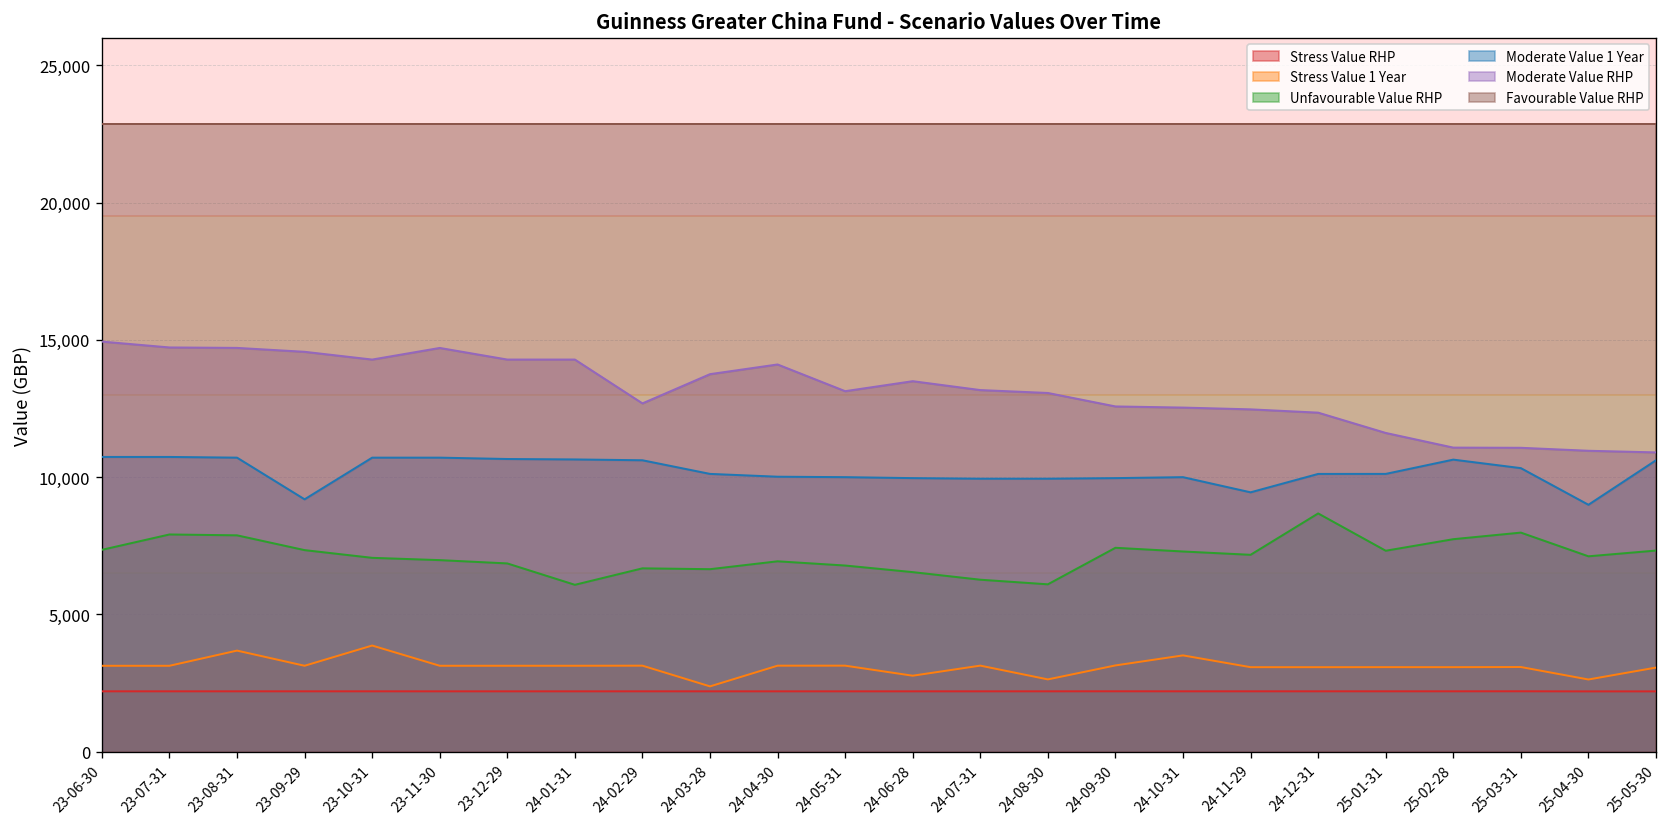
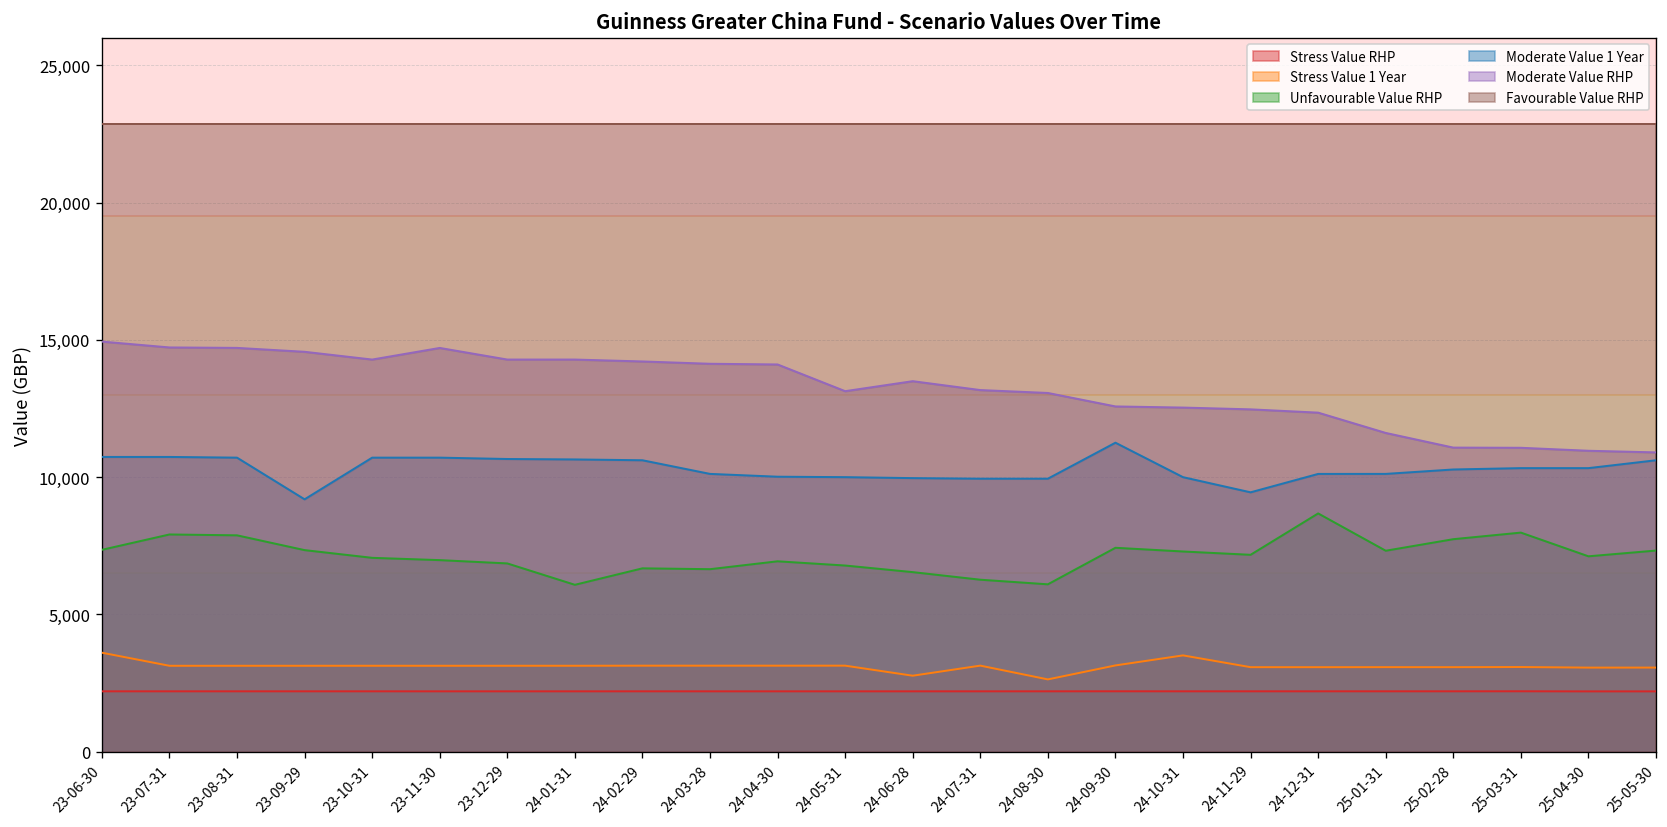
  {
    "Stress Value RHP": {
      "23-06-30": "2,200",
      "23-07-31": "2,200",
      "23-08-31": "2,200",
      "23-09-29": "2,200",
      "23-10-31": "2,200",
      "23-11-30": "2,200",
      "23-12-29": "2,200",
      "24-01-31": "2,200",
      "24-02-29": "2,200",
      "24-03-28": "2,200",
      "24-04-30": "2,200",
      "24-05-31": "2,200",
      "24-06-28": "2,200",
      "24-07-31": "2,200",
      "24-08-30": "2,200",
      "24-09-30": "2,200",
      "24-10-31": "2,200",
      "24-11-29": "2,200",
      "24-12-31": "2,200",
      "25-01-31": "2,200",
      "25-02-28": "2,200",
      "25-03-31": "2,200",
      "25-04-30": "2,200",
      "25-05-30": "2,200"
    },
    "Stress Value 1 Year": {
-     "23-06-30": "3,100",
+     "23-06-30": "3,600",
      "23-07-31": "3,100",
-     "23-08-31": "3,700",
+     "23-08-31": "3,100",
      "23-09-29": "3,100",
-     "23-10-31": "3,900",
+     "23-10-31": "3,100",
      "23-11-30": "3,100",
      "23-12-29": "3,100",
      "24-01-31": "3,100",
      "24-02-29": "3,100",
-     "24-03-28": "2,400",
+     "24-03-28": "3,100",
      "24-04-30": "3,100",
      "24-05-31": "3,100",
      "24-06-28": "2,800",
      "24-07-31": "3,100",
      "24-08-30": "2,600",
      "24-09-30": "3,100",
      "24-10-31": "3,500",
      "24-11-29": "3,100",
      "24-12-31": "3,100",
      "25-01-31": "3,100",
      "25-02-28": "3,100",
      "25-03-31": "3,100",
-     "25-04-30": "2,600",
+     "25-04-30": "3,100",
      "25-05-30": "3,100"
    },
    "Unfavourable Value RHP": {
      "23-06-30": "7,400",
      "23-07-31": "7,900",
      "23-08-31": "7,900",
      "23-09-29": "7,300",
      "23-10-31": "7,100",
      "23-11-30": "7,000",
      "23-12-29": "6,900",
      "24-01-31": "6,100",
      "24-02-29": "6,700",
      "24-03-28": "6,600",
      "24-04-30": "6,900",
      "24-05-31": "6,800",
      "24-06-28": "6,500",
      "24-07-31": "6,300",
      "24-08-30": "6,100",
      "24-09-30": "7,400",
      "24-10-31": "7,300",
      "24-11-29": "7,200",
      "24-12-31": "8,700",
      "25-01-31": "7,300",
      "25-02-28": "7,700",
      "25-03-31": "8,000",
      "25-04-30": "7,100",
      "25-05-30": "7,300"
    },
    "Moderate Value 1 Year": {
      "23-06-30": "10,700",
      "23-07-31": "10,700",
      "23-08-31": "10,700",
      "23-09-29": "9,200",
      "23-10-31": "10,700",
      "23-11-30": "10,700",
      "23-12-29": "10,700",
      "24-01-31": "10,600",
      "24-02-29": "10,600",
      "24-03-28": "10,100",
      "24-04-30": "10,000",
      "24-05-31": "10,000",
      "24-06-28": "10,000",
      "24-07-31": "9,900",
      "24-08-30": "9,900",
-     "24-09-30": "10,000",
+     "24-09-30": "11,300",
      "24-10-31": "10,000",
      "24-11-29": "9,400",
      "24-12-31": "10,100",
      "25-01-31": "10,100",
-     "25-02-28": "10,600",
+     "25-02-28": "10,300",
      "25-03-31": "10,300",
-     "25-04-30": "9,000",
+     "25-04-30": "10,300",
      "25-05-30": "10,600"
    },
    "Moderate Value RHP": {
      "23-06-30": "14,900",
      "23-07-31": "14,700",
      "23-08-31": "14,700",
      "23-09-29": "14,600",
      "23-10-31": "14,300",
      "23-11-30": "14,700",
      "23-12-29": "14,300",
      "24-01-31": "14,300",
-     "24-02-29": "12,700",
-     "24-03-28": "13,800",
+     "24-02-29": "14,200",
+     "24-03-28": "14,100",
      "24-04-30": "14,100",
      "24-05-31": "13,100",
      "24-06-28": "13,500",
      "24-07-31": "13,200",
      "24-08-30": "13,100",
      "24-09-30": "12,600",
      "24-10-31": "12,500",
      "24-11-29": "12,500",
      "24-12-31": "12,300",
      "25-01-31": "11,600",
      "25-02-28": "11,100",
      "25-03-31": "11,100",
      "25-04-30": "11,000",
      "25-05-30": "10,900"
    },
    "Favourable Value RHP": {
      "23-06-30": "22,900",
      "23-07-31": "22,900",
      "23-08-31": "22,900",
      "23-09-29": "22,900",
      "23-10-31": "22,900",
      "23-11-30": "22,900",
      "23-12-29": "22,900",
      "24-01-31": "22,900",
      "24-02-29": "22,900",
      "24-03-28": "22,900",
      "24-04-30": "22,900",
      "24-05-31": "22,900",
      "24-06-28": "22,900",
      "24-07-31": "22,900",
      "24-08-30": "22,900",
      "24-09-30": "22,900",
      "24-10-31": "22,900",
      "24-11-29": "22,900",
      "24-12-31": "22,900",
      "25-01-31": "22,900",
      "25-02-28": "22,900",
      "25-03-31": "22,900",
      "25-04-30": "22,900",
      "25-05-30": "22,900"
    }
  }
